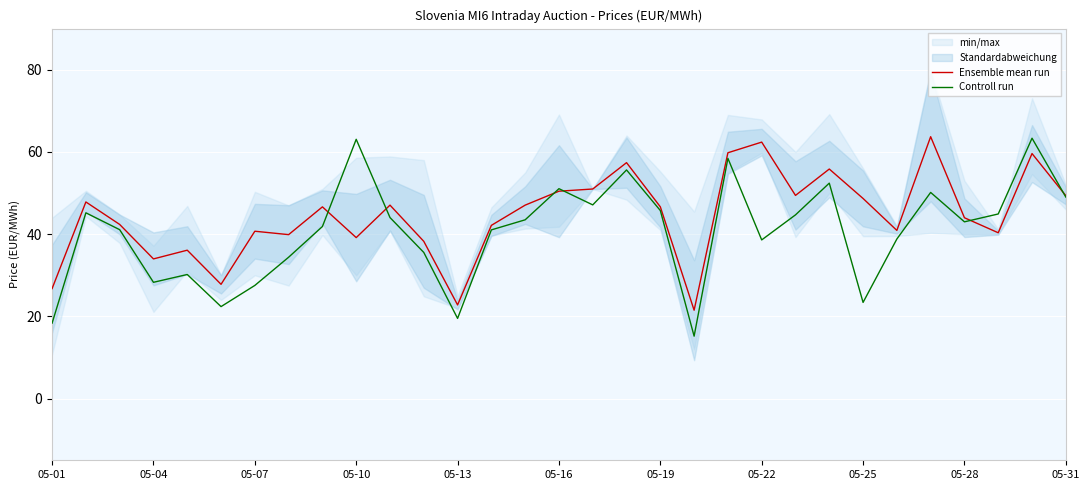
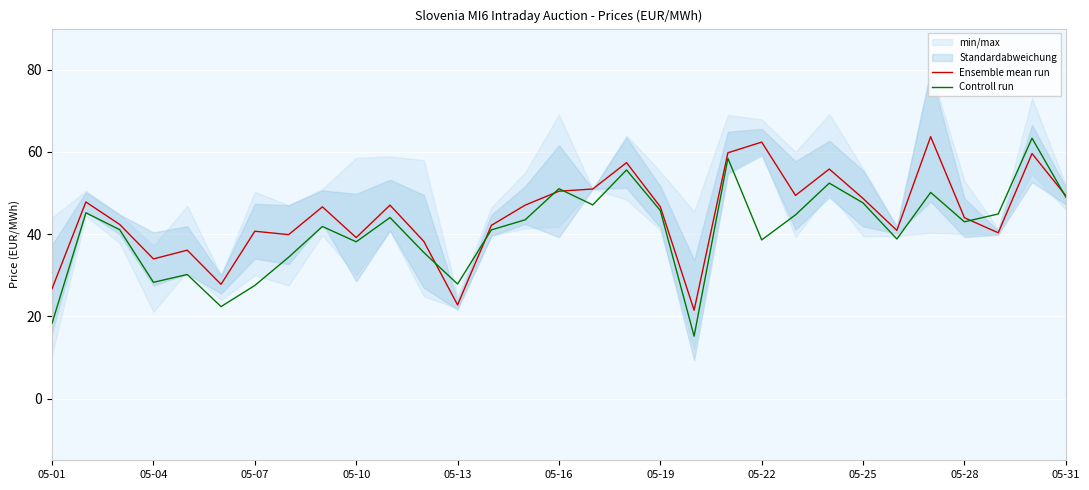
  {
    "Ensemble mean run": {
      "05-01": 27,
      "05-04": 34,
      "05-07": 41,
      "05-10": 39,
      "05-13": 23,
      "05-19": 47,
      "05-22": 62,
      "05-25": 49,
      "05-28": 44
    },
    "Controll run": {
      "05-01": 18,
      "05-04": 28,
      "05-07": 28,
-     "05-10": 63,
-     "05-13": 20,
+     "05-10": 38,
+     "05-13": 28,
      "05-19": 46,
      "05-22": 39,
-     "05-25": 23,
+     "05-25": 48,
      "05-28": 43
    }
  }
